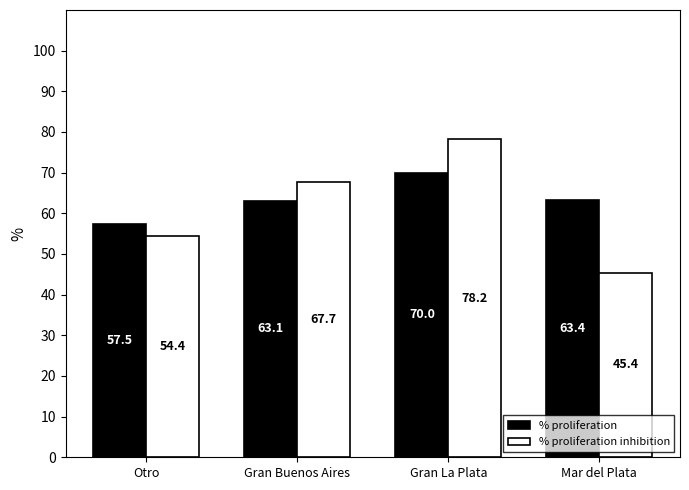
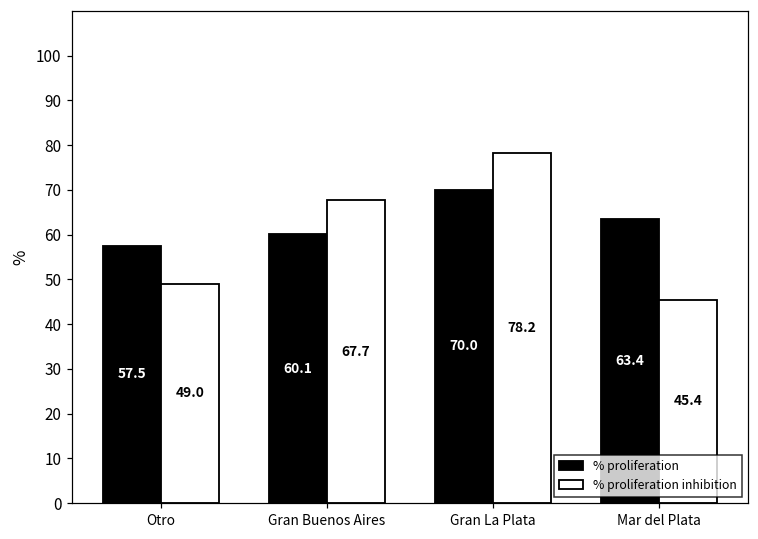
  {
    "% proliferation": {
      "Otro": 57.5,
-     "Gran Buenos Aires": 63.1,
+     "Gran Buenos Aires": 60.1,
      "Gran La Plata": 70.0,
      "Mar del Plata": 63.4
    },
    "% proliferation inhibition": {
-     "Otro": 54.4,
+     "Otro": 49.0,
      "Gran Buenos Aires": 67.7,
      "Gran La Plata": 78.2,
      "Mar del Plata": 45.4
    }
  }
